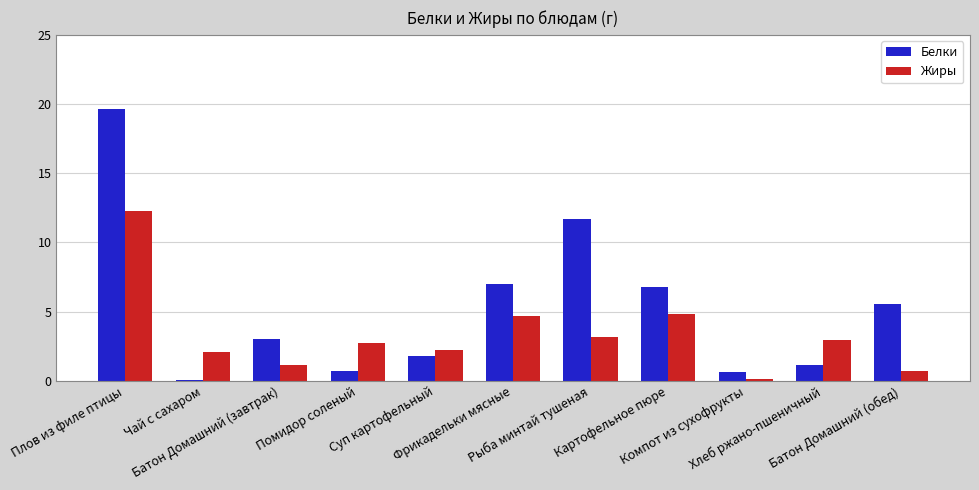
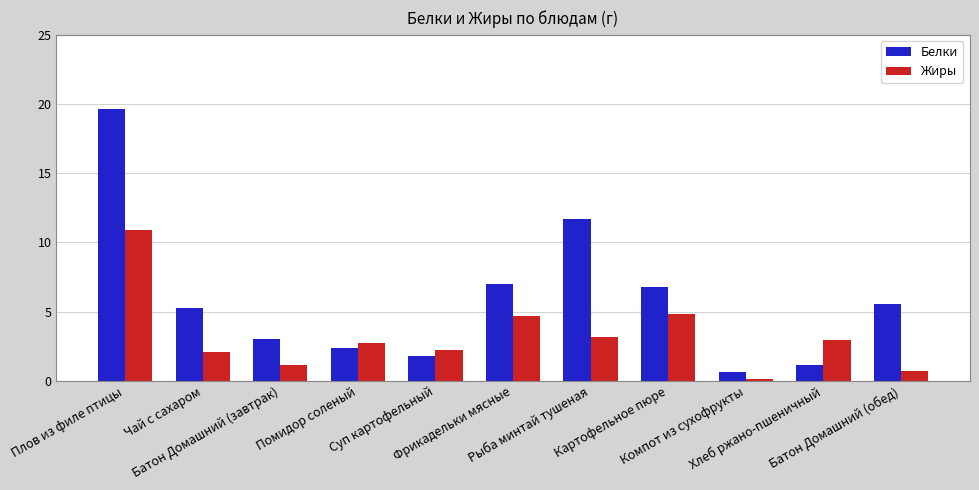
  {
    "Белки": {
      "Плов из филе птицы": 19.6,
-     "Чай с сахаром": 0.1,
+     "Чай с сахаром": 5.3,
      "Батон Домашний (завтрак)": 3.0,
-     "Помидор соленый": 0.7,
+     "Помидор соленый": 2.4,
      "Суп картофельный": 1.8,
      "Фрикадельки мясные": 7.0,
      "Рыба минтай тушеная": 11.7,
      "Картофельное пюре": 6.8,
      "Компот из сухофрукты": 0.7,
      "Хлеб ржано-пшеничный": 1.1,
      "Батон Домашний (обед)": 5.6
    },
    "Жиры": {
-     "Плов из филе птицы": 12.3,
+     "Плов из филе птицы": 10.9,
      "Чай с сахаром": 2.1,
      "Батон Домашний (завтрак)": 1.2,
      "Помидор соленый": 2.7,
      "Суп картофельный": 2.2,
      "Фрикадельки мясные": 4.7,
      "Рыба минтай тушеная": 3.1,
      "Картофельное пюре": 4.8,
      "Хлеб ржано-пшеничный": 3.0,
      "Батон Домашний (обед)": 0.7
    }
  }
